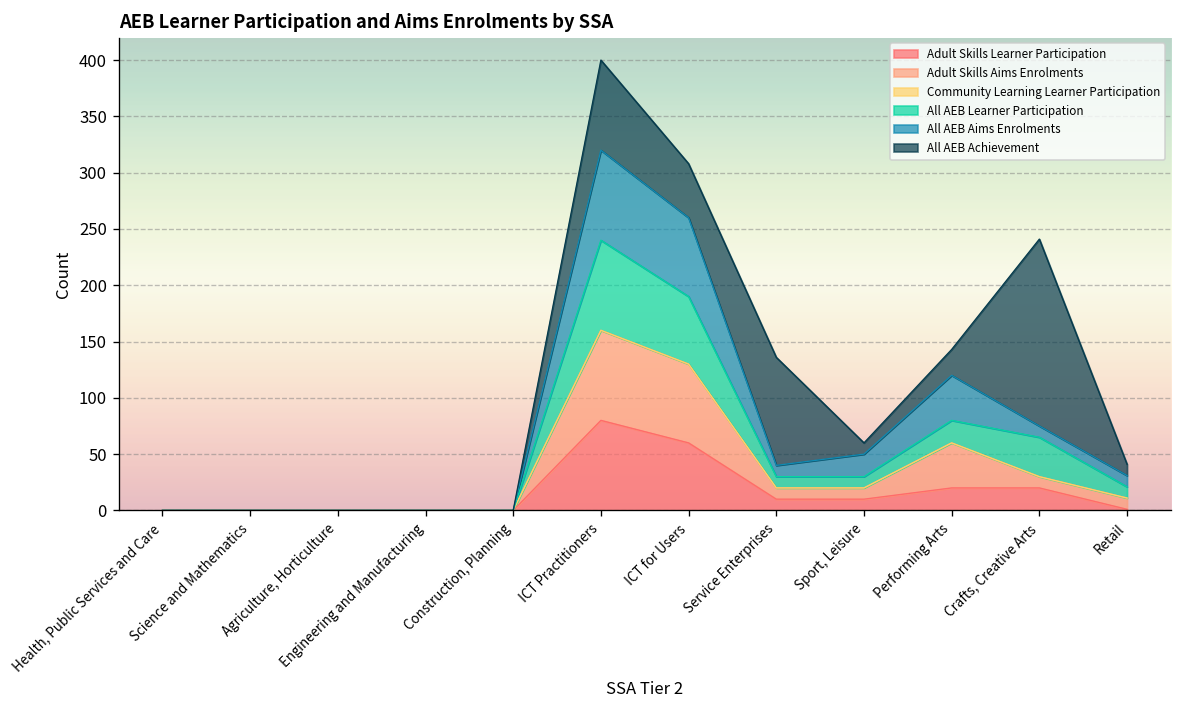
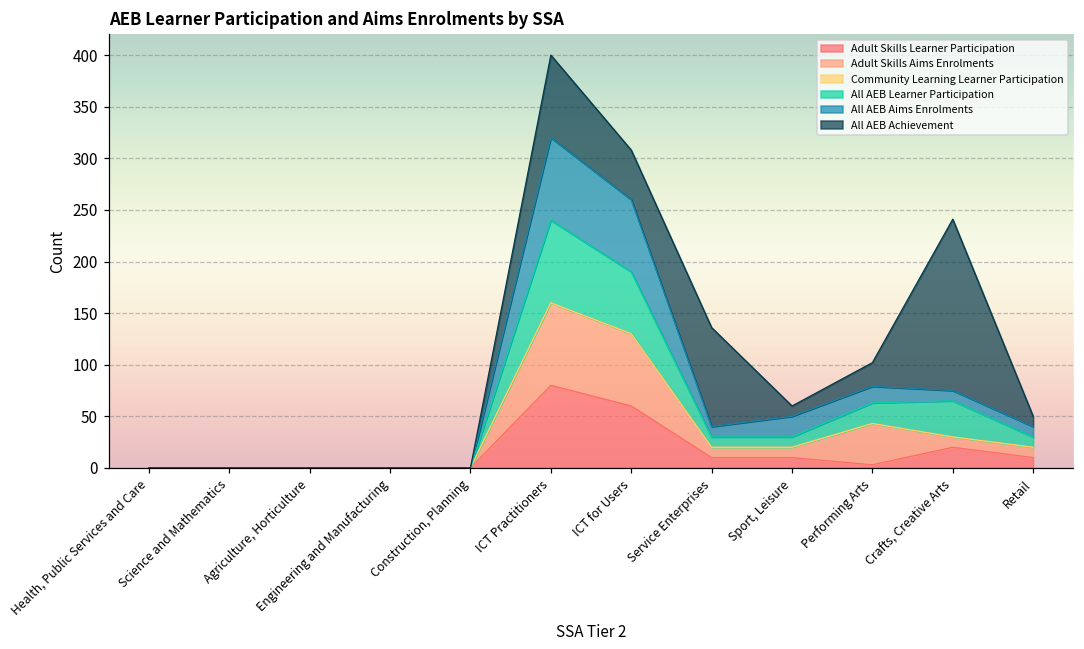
  {
    "Adult Skills Learner Participation": {
      "ICT Practitioners": 80,
      "ICT for Users": 60,
      "Service Enterprises": 10,
      "Sport, Leisure": 10,
-     "Performing Arts": 20,
+     "Performing Arts": 0,
      "Crafts, Creative Arts": 20,
-     "Retail": 0
+     "Retail": 10
    },
    "All AEB Learner Participation": {
      "ICT Practitioners": 80,
      "ICT for Users": 60,
      "Service Enterprises": 10,
      "Sport, Leisure": 10,
      "Performing Arts": 20,
      "Crafts, Creative Arts": 40,
      "Retail": 10
    },
    "All AEB Aims Enrolments": {
      "ICT Practitioners": 80,
      "ICT for Users": 70,
      "Service Enterprises": 10,
      "Sport, Leisure": 20,
-     "Performing Arts": 40,
+     "Performing Arts": 20,
      "Crafts, Creative Arts": 10,
      "Retail": 10
    },
    "All AEB Achievement": {
      "ICT Practitioners": 80,
      "ICT for Users": 50,
      "Service Enterprises": 100,
      "Sport, Leisure": 10,
      "Performing Arts": 20,
      "Crafts, Creative Arts": 170,
      "Retail": 10
    }
  }
